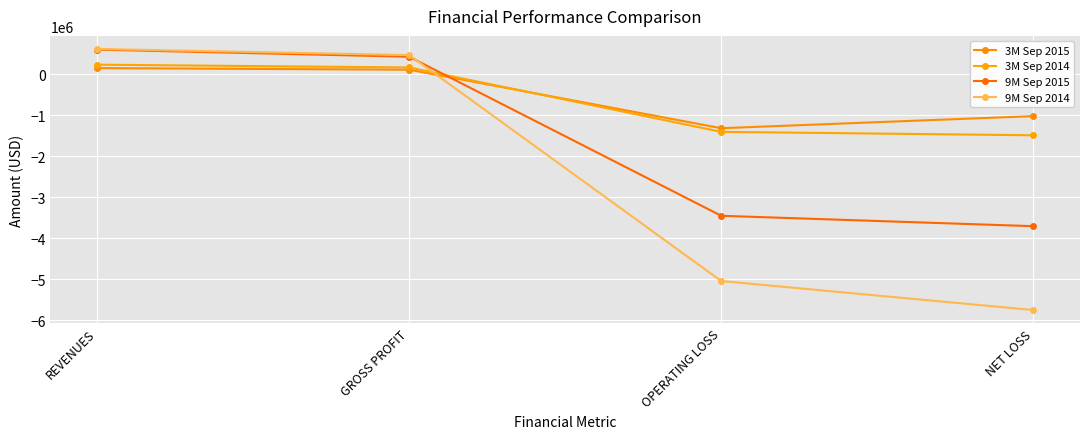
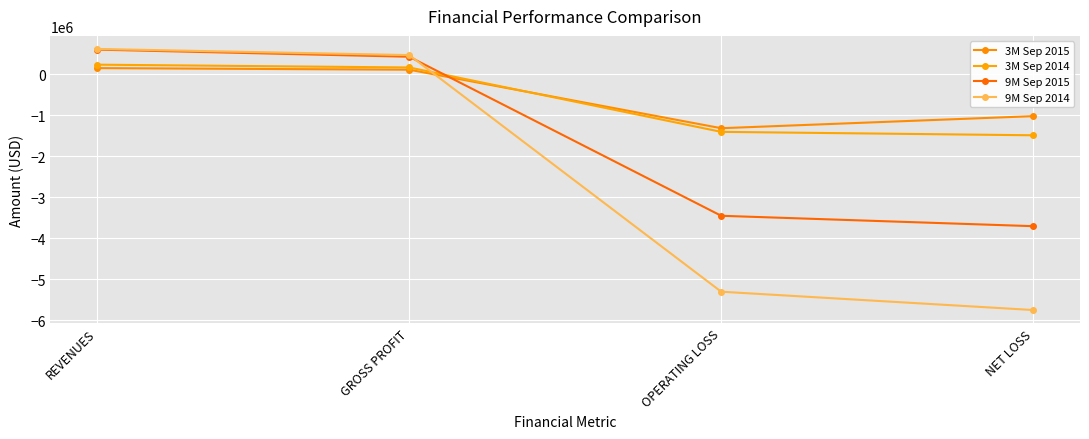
  {
    "9M Sep 2014": {
-     "OPERATING LOSS": -5000000,
+     "OPERATING LOSS": -5300000,
      "NET LOSS": -5800000
    }
  }
